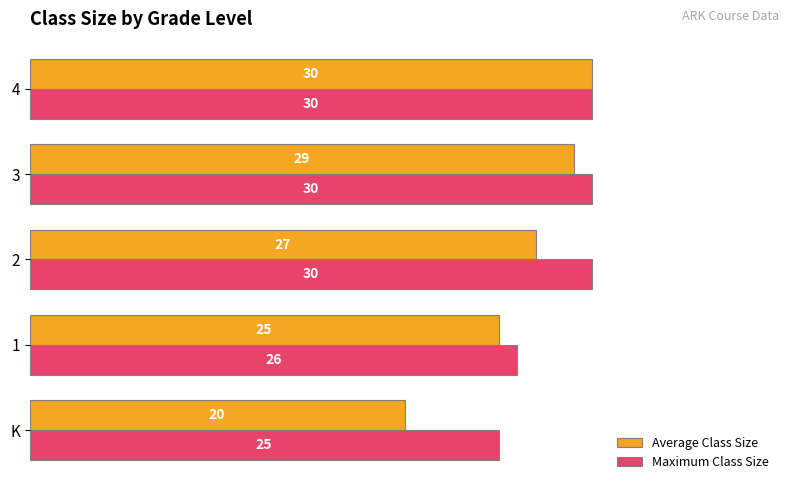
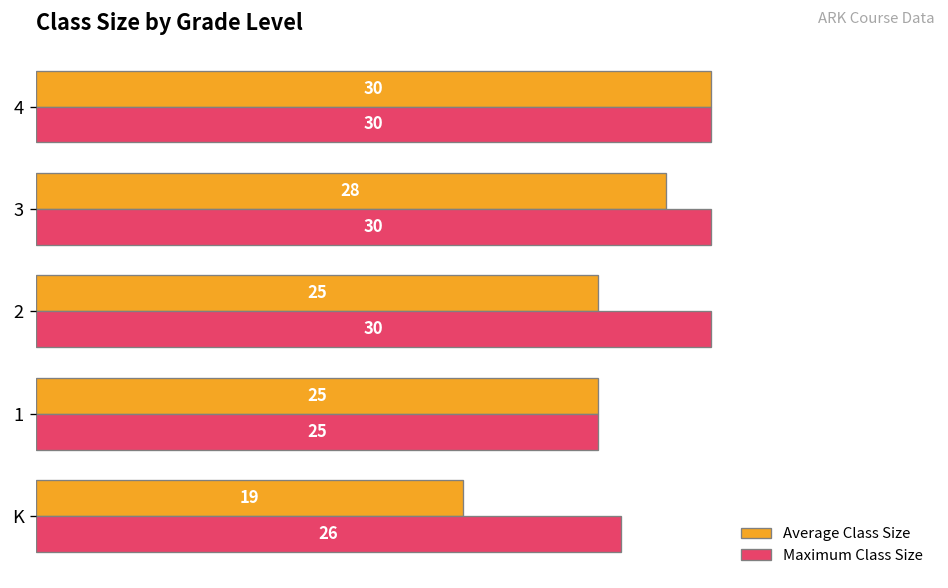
  {
    "Average Class Size": {
      "4": 30,
-     "3": 29,
-     "2": 27,
+     "3": 28,
+     "2": 25,
      "1": 25,
-     "K": 20
+     "K": 19
    },
    "Maximum Class Size": {
      "4": 30,
      "3": 30,
      "2": 30,
-     "1": 26,
-     "K": 25
+     "1": 25,
+     "K": 26
    }
  }
